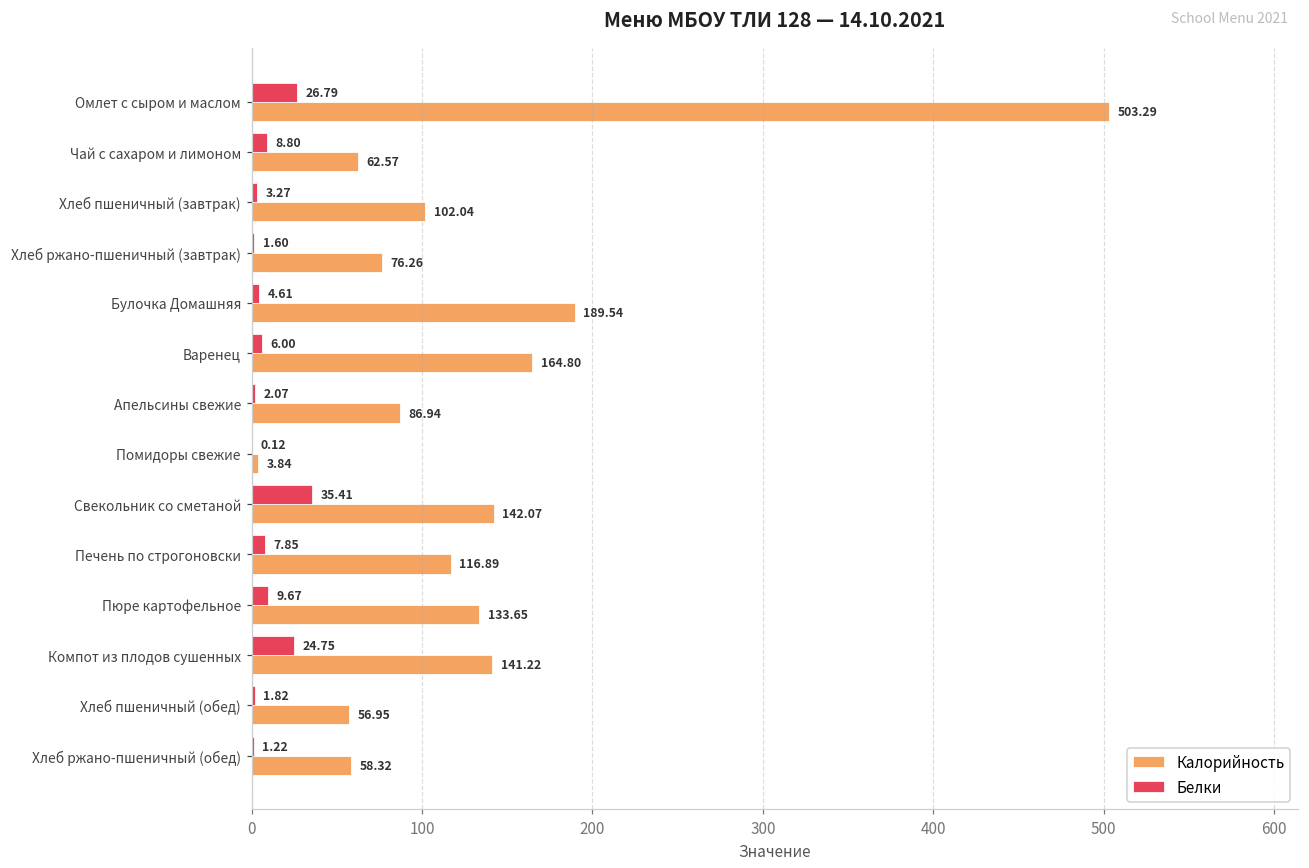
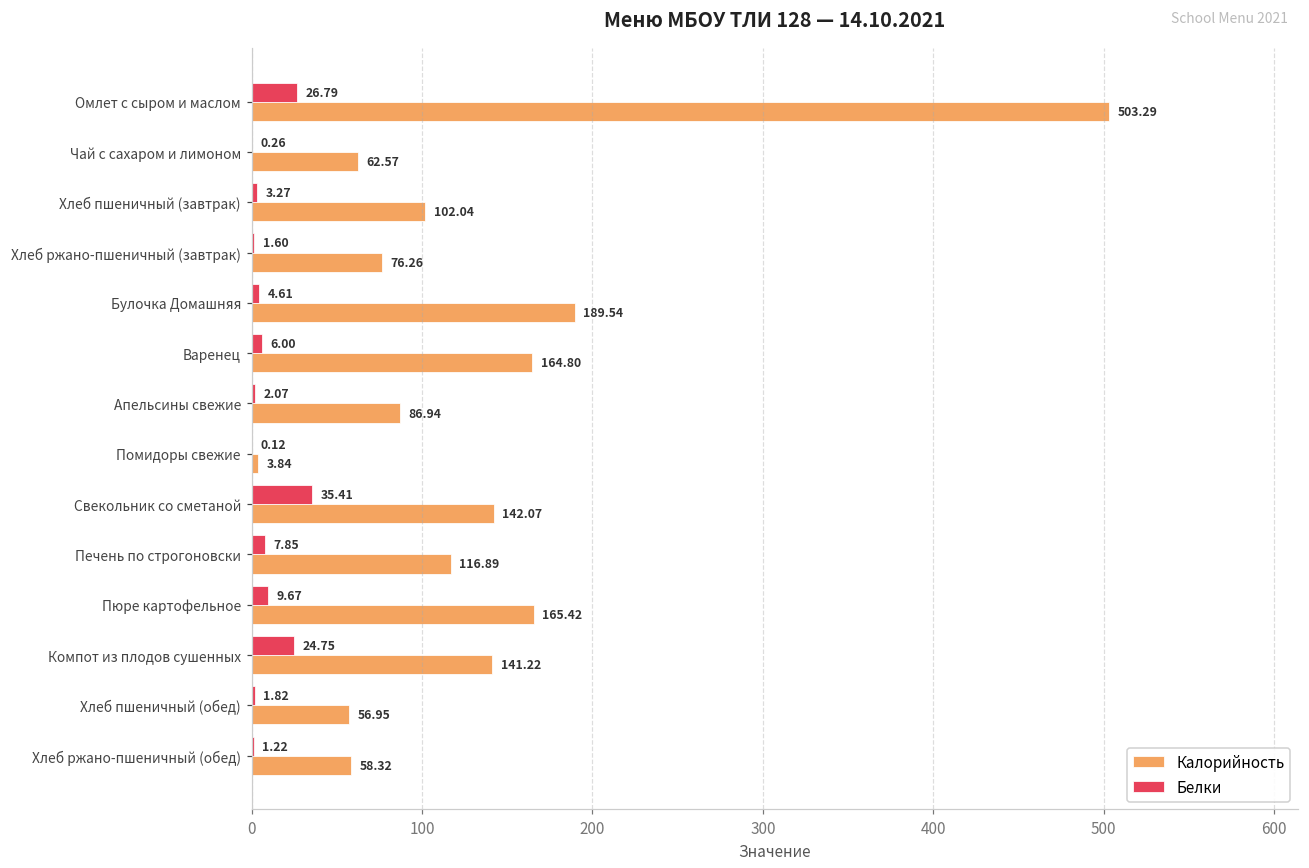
  {
    "Калорийность": {
      "Омлет с сыром и маслом": 503.29,
      "Чай с сахаром и лимоном": 62.57,
      "Хлеб пшеничный (завтрак)": 102.04,
      "Хлеб ржано-пшеничный (завтрак)": 76.26,
      "Булочка Домашняя": 189.54,
      "Варенец": 164.80,
      "Апельсины свежие": 86.94,
      "Помидоры свежие": 3.84,
      "Свекольник со сметаной": 142.07,
      "Печень по строгоновски": 116.89,
-     "Пюре картофельное": 133.65,
+     "Пюре картофельное": 165.42,
      "Компот из плодов сушенных": 141.22,
      "Хлеб пшеничный (обед)": 56.95,
      "Хлеб ржано-пшеничный (обед)": 58.32
    },
    "Белки": {
      "Омлет с сыром и маслом": 26.79,
-     "Чай с сахаром и лимоном": 8.80,
+     "Чай с сахаром и лимоном": 0.26,
      "Хлеб пшеничный (завтрак)": 3.27,
      "Хлеб ржано-пшеничный (завтрак)": 1.60,
      "Булочка Домашняя": 4.61,
      "Варенец": 6.00,
      "Апельсины свежие": 2.07,
      "Помидоры свежие": 0.12,
      "Свекольник со сметаной": 35.41,
      "Печень по строгоновски": 7.85,
      "Пюре картофельное": 9.67,
      "Компот из плодов сушенных": 24.75,
      "Хлеб пшеничный (обед)": 1.82,
      "Хлеб ржано-пшеничный (обед)": 1.22
    }
  }
